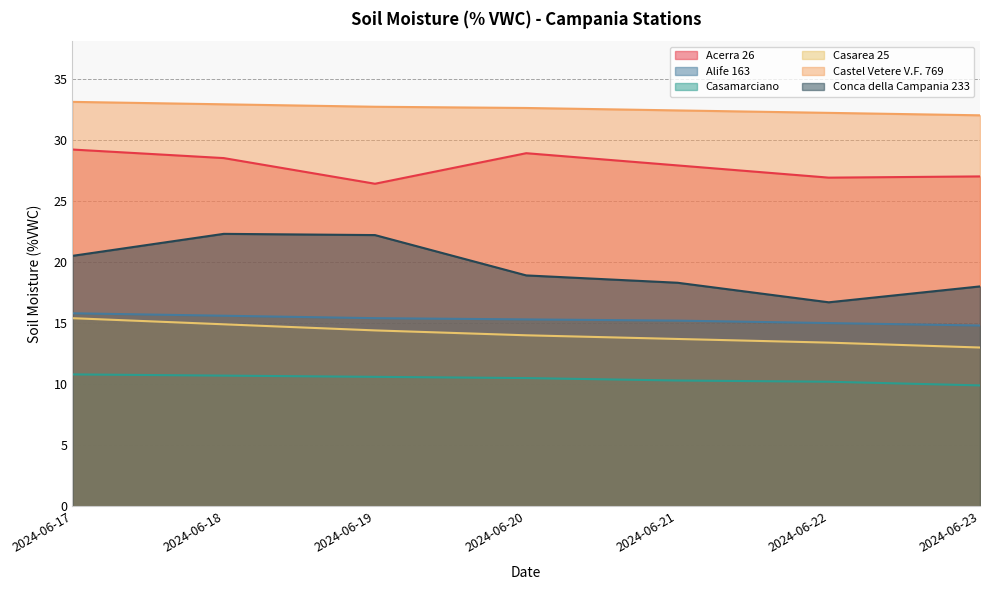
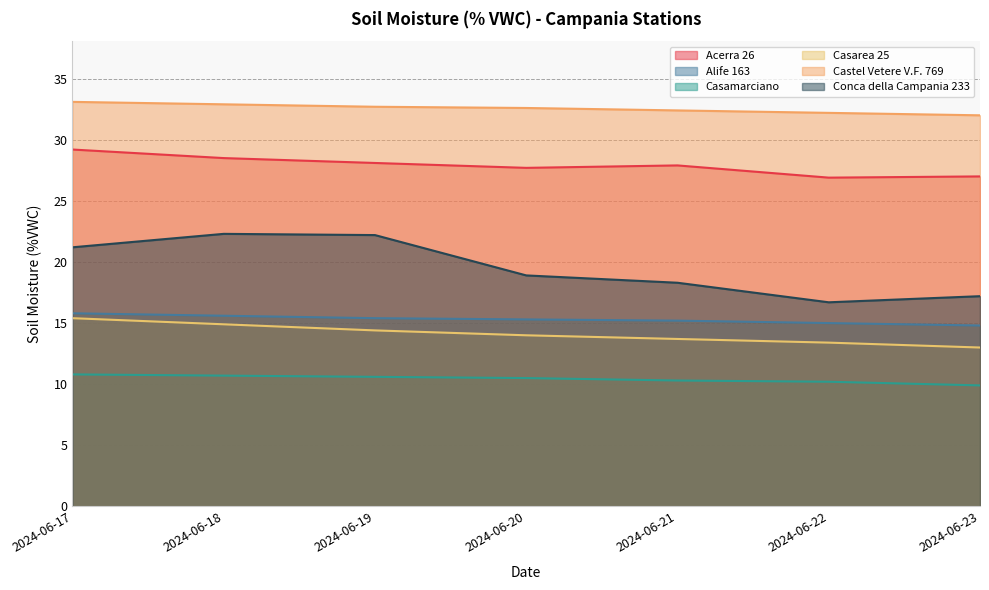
  {
    "Acerra 26": {
      "2024-06-17": 29.2,
      "2024-06-18": 28.5,
-     "2024-06-19": 26.4,
-     "2024-06-20": 28.9,
+     "2024-06-19": 28.1,
+     "2024-06-20": 27.7,
      "2024-06-21": 27.9,
      "2024-06-22": 26.9,
      "2024-06-23": 27.0
    },
    "Conca della Campania 233": {
-     "2024-06-17": 20.5,
+     "2024-06-17": 21.2,
      "2024-06-18": 22.3,
      "2024-06-19": 22.2,
      "2024-06-20": 18.9,
      "2024-06-21": 18.3,
      "2024-06-22": 16.7,
-     "2024-06-23": 18.0
+     "2024-06-23": 17.2
    }
  }
